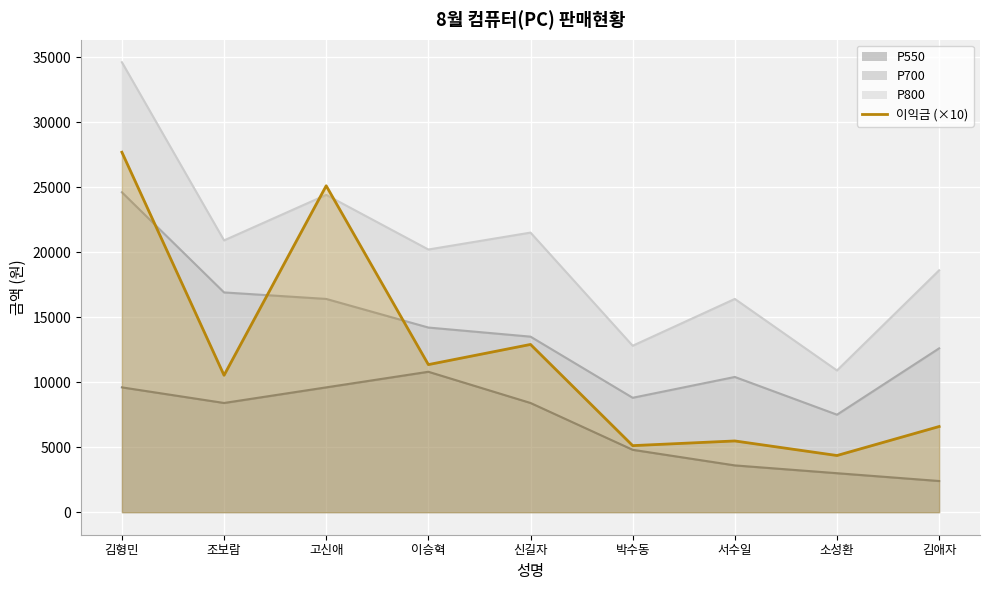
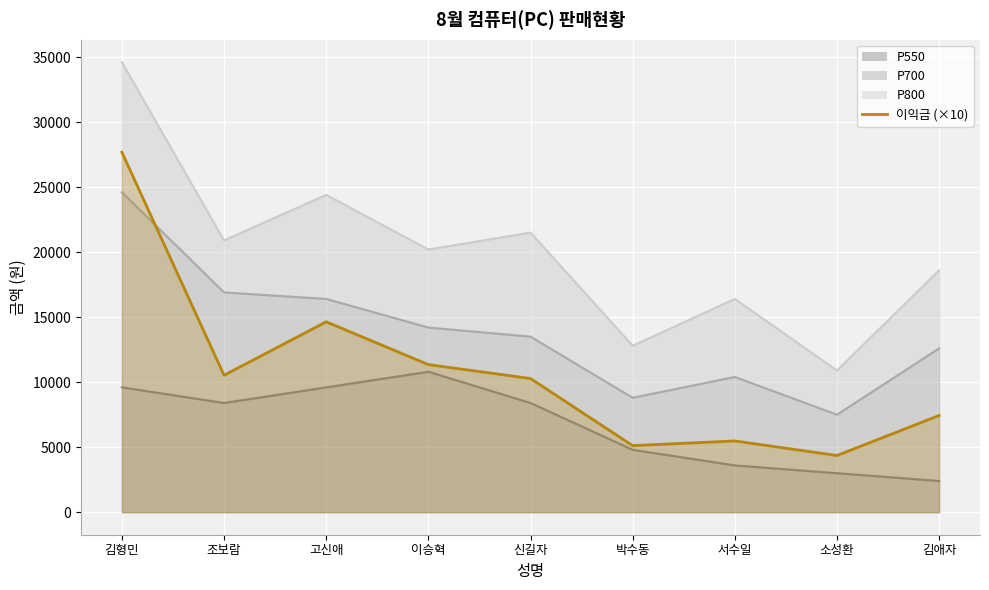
  {
    "이익금 (×10)": {
      "김형민": 27700,
      "조보람": 10500,
-     "고신애": 25100,
+     "고신애": 14600,
      "이승혁": 11400,
-     "신길자": 12900,
+     "신길자": 10300,
      "박수동": 5100,
      "서수일": 5500,
      "소성환": 4400,
-     "김애자": 6600
+     "김애자": 7400
    }
  }
